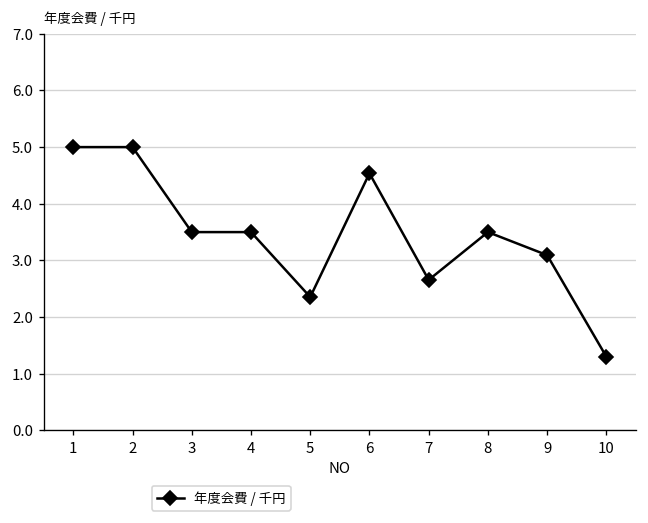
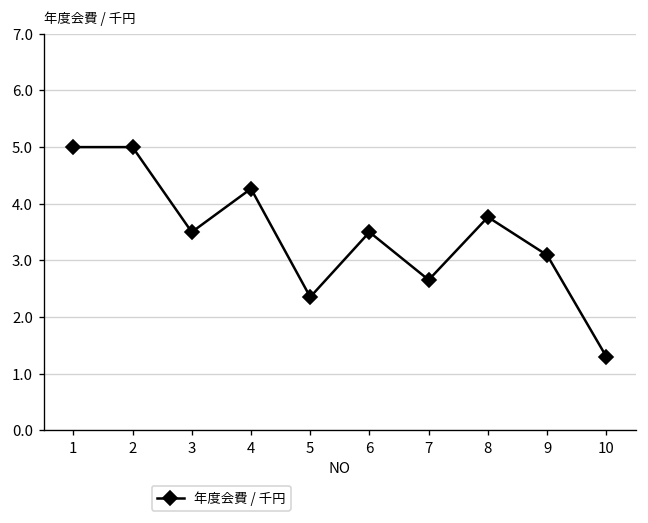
  {
    "1": 5.0,
    "2": 5.0,
    "3": 3.5,
-   "4": 3.5,
+   "4": 4.3,
    "5": 2.4,
-   "6": 4.5,
+   "6": 3.5,
    "7": 2.7,
-   "8": 3.5,
+   "8": 3.8,
    "9": 3.1,
    "10": 1.3
  }
